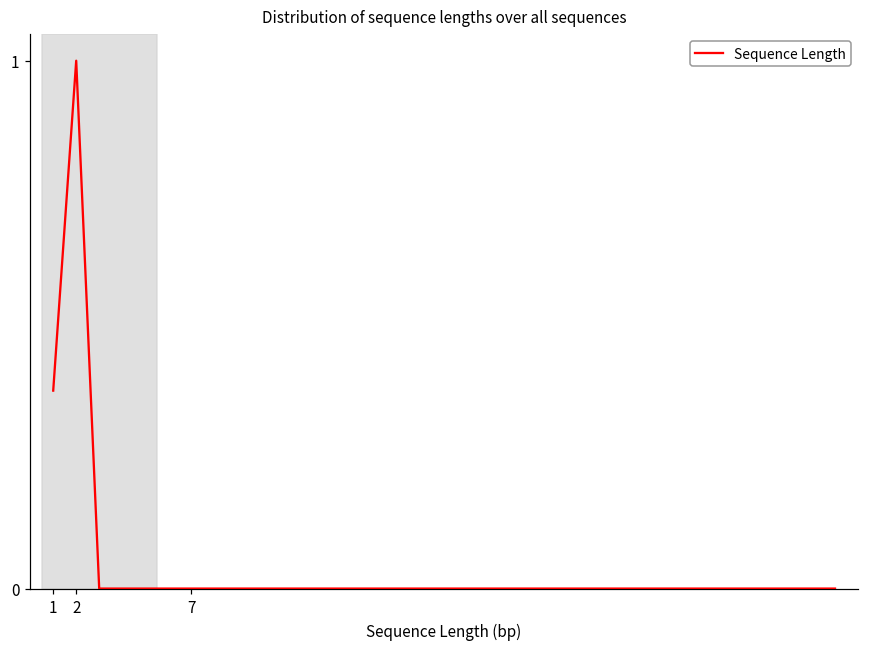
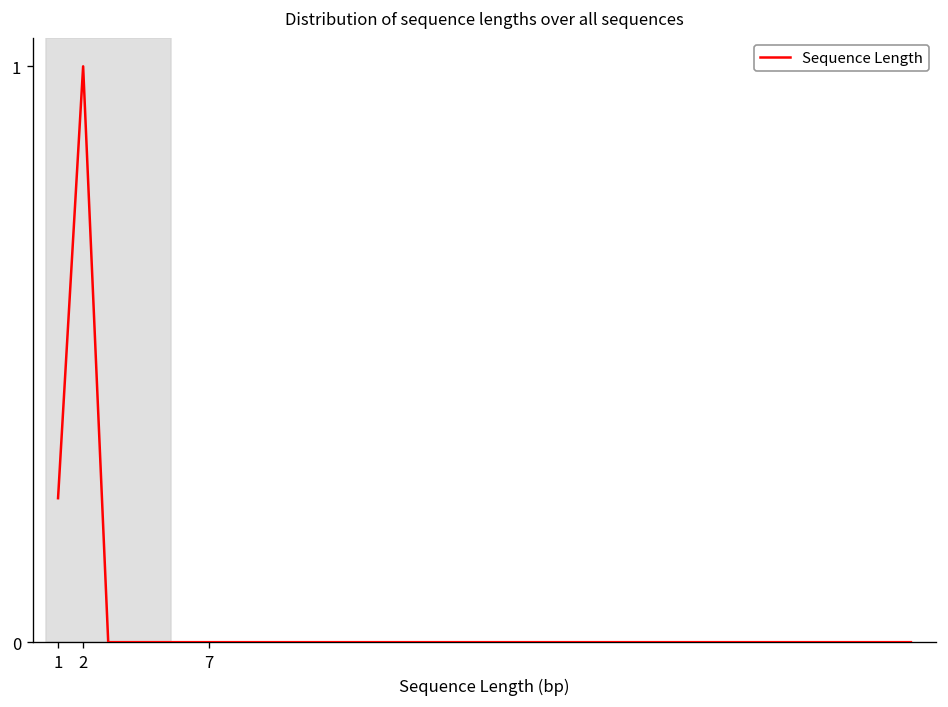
  {
-   "1": 0.38,
+   "1": 0.25,
    "2": 1.00,
    "7": 0.00
  }
